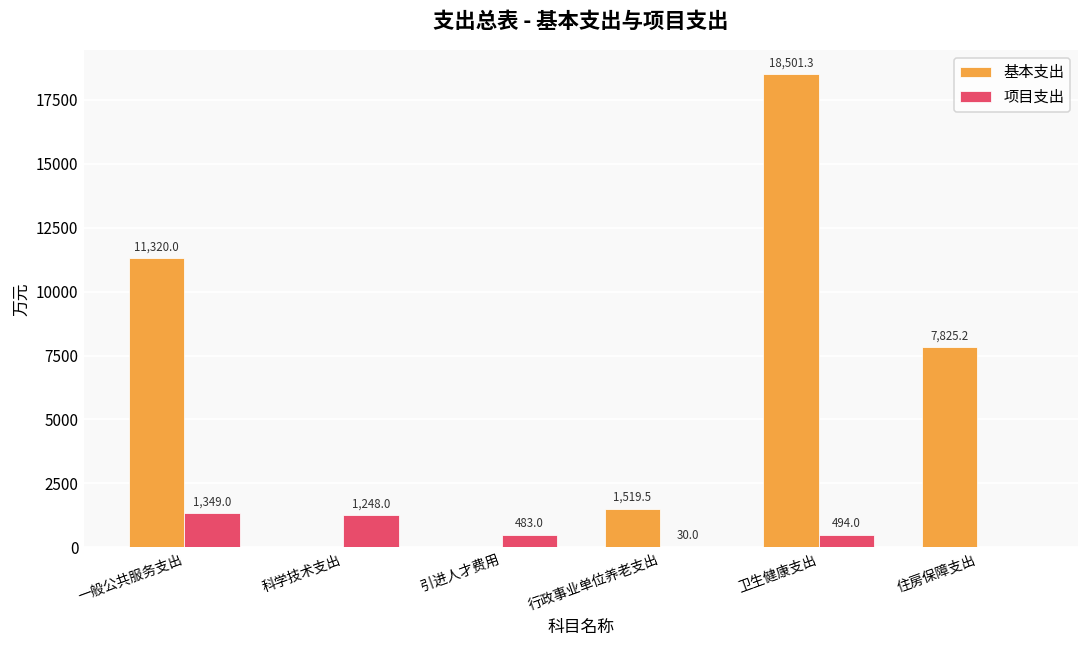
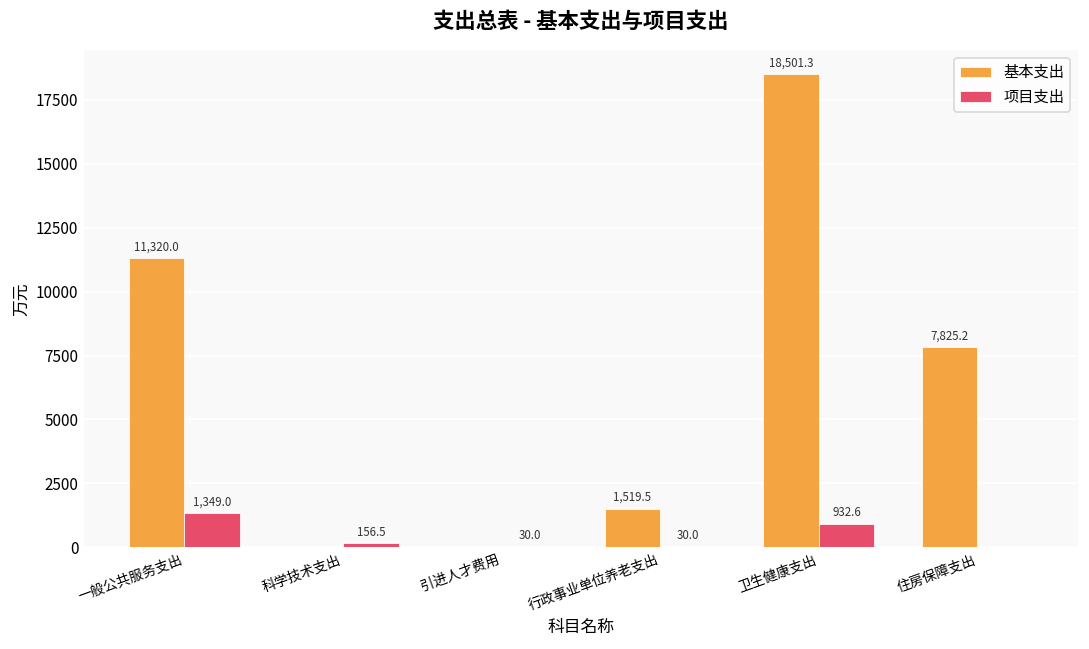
  {
    "基本支出": {
      "一般公共服务支出": "11,320.0",
      "行政事业单位养老支出": "1,519.5",
      "卫生健康支出": "18,501.3",
      "住房保障支出": "7,825.2"
    },
    "项目支出": {
      "一般公共服务支出": "1,349.0",
-     "科学技术支出": "1,248.0",
-     "引进人才费用": "483.0",
+     "科学技术支出": "156.5",
+     "引进人才费用": "30.0",
      "行政事业单位养老支出": "30.0",
-     "卫生健康支出": "494.0"
+     "卫生健康支出": "932.6"
    }
  }
